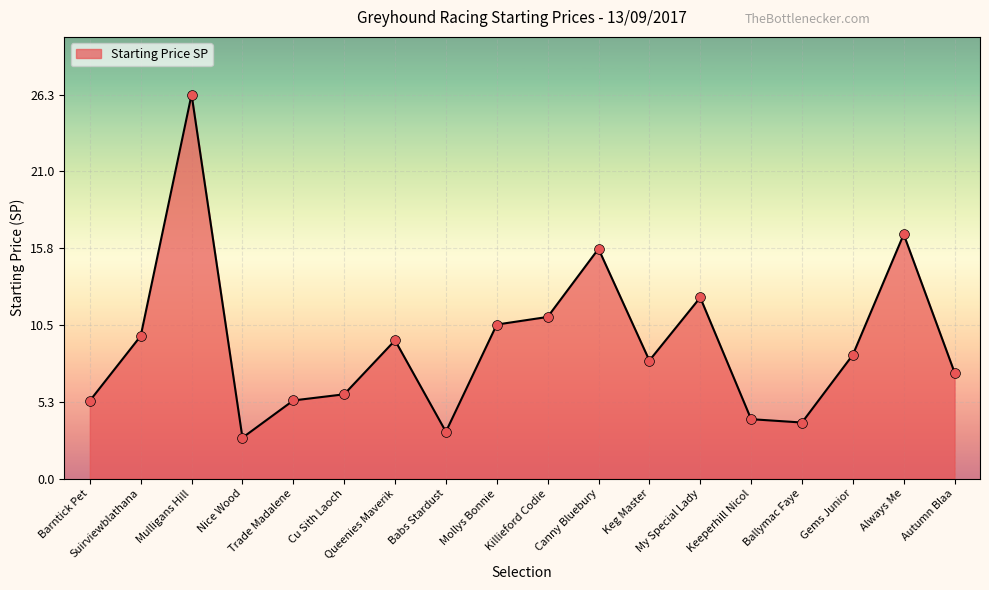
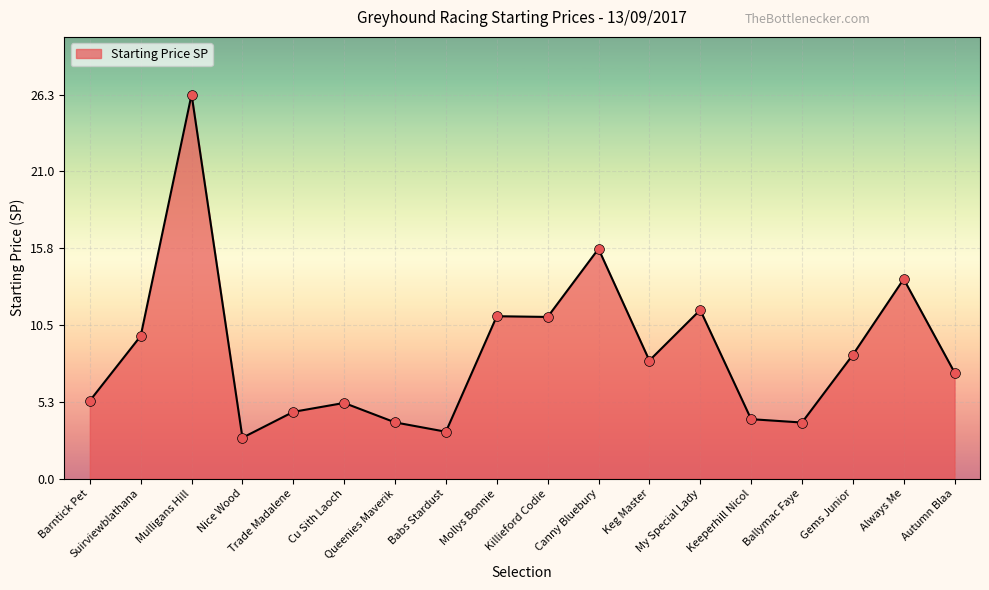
  {
    "Barntick Pet": 5.3,
    "Suirviewblathana": 9.8,
    "Mulligans Hill": 26.3,
    "Nice Wood": 2.8,
-   "Trade Madalene": 5.4,
-   "Cu Sith Laoch": 5.8,
-   "Queenies Maverik": 9.5,
+   "Trade Madalene": 4.6,
+   "Cu Sith Laoch": 5.2,
+   "Queenies Maverik": 3.9,
    "Babs Stardust": 3.2,
-   "Mollys Bonnie": 10.5,
+   "Mollys Bonnie": 11.1,
    "Killieford Codie": 11.1,
    "Canny Bluebury": 15.7,
    "Keg Master": 8.1,
-   "My Special Lady": 12.4,
+   "My Special Lady": 11.5,
    "Keeperhill Nicol": 4.1,
    "Ballymac Faye": 3.8,
    "Gems Junior": 8.5,
-   "Always Me": 16.7,
+   "Always Me": 13.7,
    "Autumn Blaa": 7.3
  }
